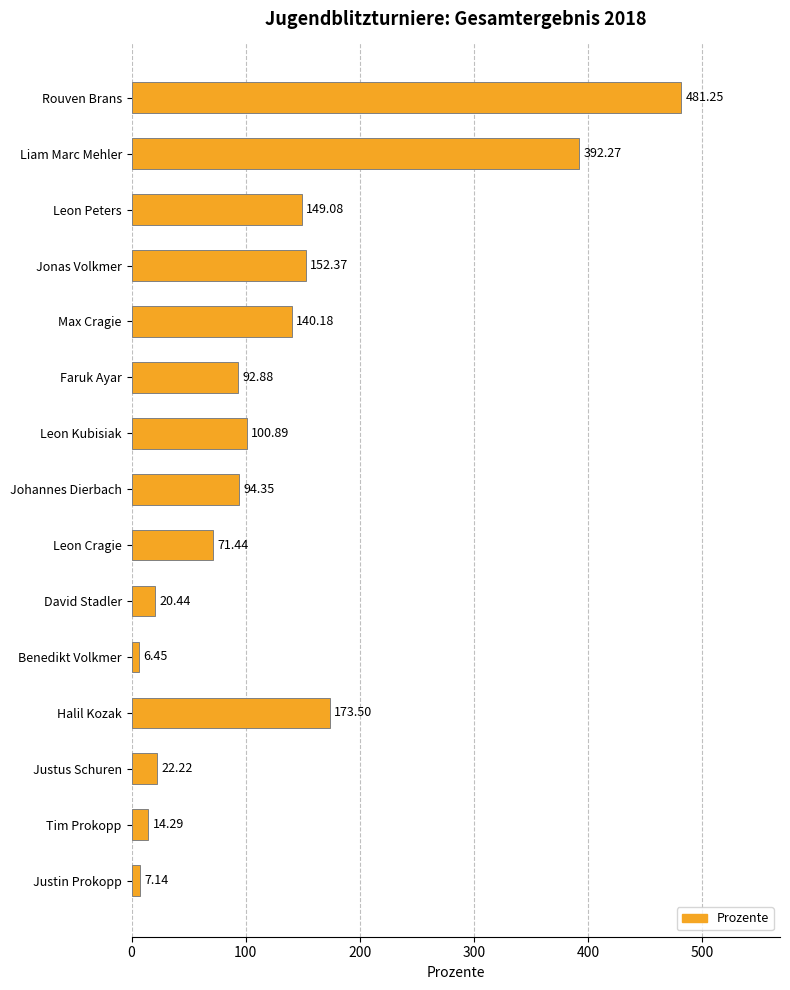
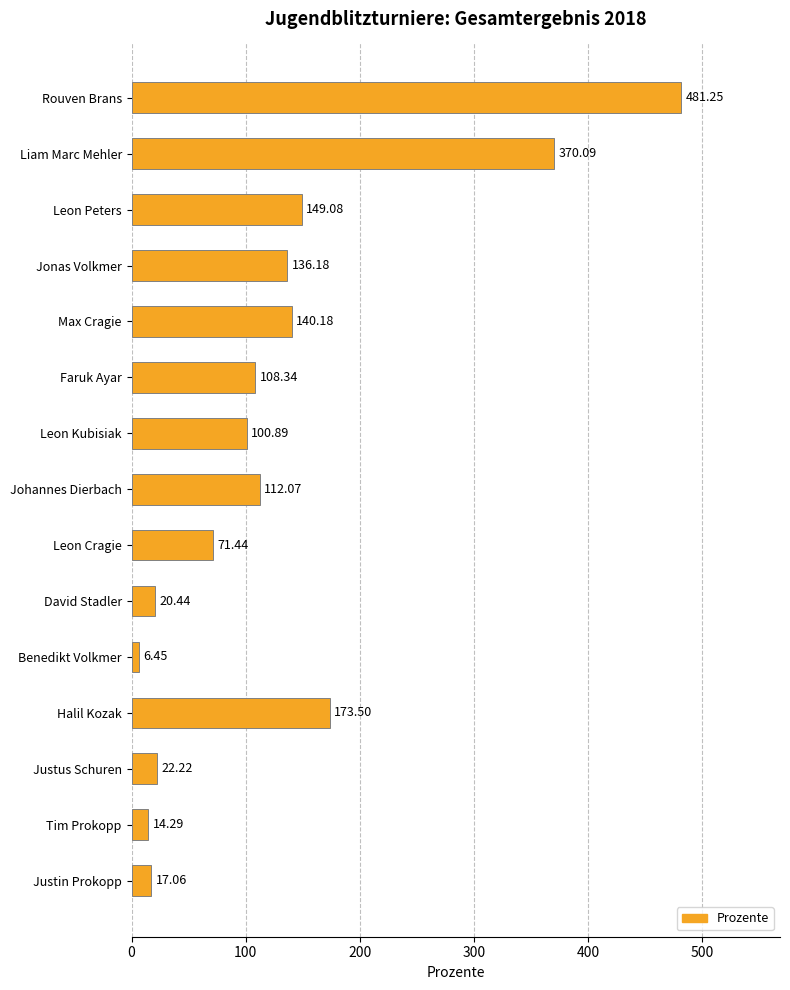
  {
    "Rouven Brans": 481.25,
-   "Liam Marc Mehler": 392.27,
+   "Liam Marc Mehler": 370.09,
    "Leon Peters": 149.08,
-   "Jonas Volkmer": 152.37,
+   "Jonas Volkmer": 136.18,
    "Max Cragie": 140.18,
-   "Faruk Ayar": 92.88,
+   "Faruk Ayar": 108.34,
    "Leon Kubisiak": 100.89,
-   "Johannes Dierbach": 94.35,
+   "Johannes Dierbach": 112.07,
    "Leon Cragie": 71.44,
    "David Stadler": 20.44,
    "Benedikt Volkmer": 6.45,
    "Halil Kozak": 173.50,
    "Justus Schuren": 22.22,
    "Tim Prokopp": 14.29,
-   "Justin Prokopp": 7.14
+   "Justin Prokopp": 17.06
  }
